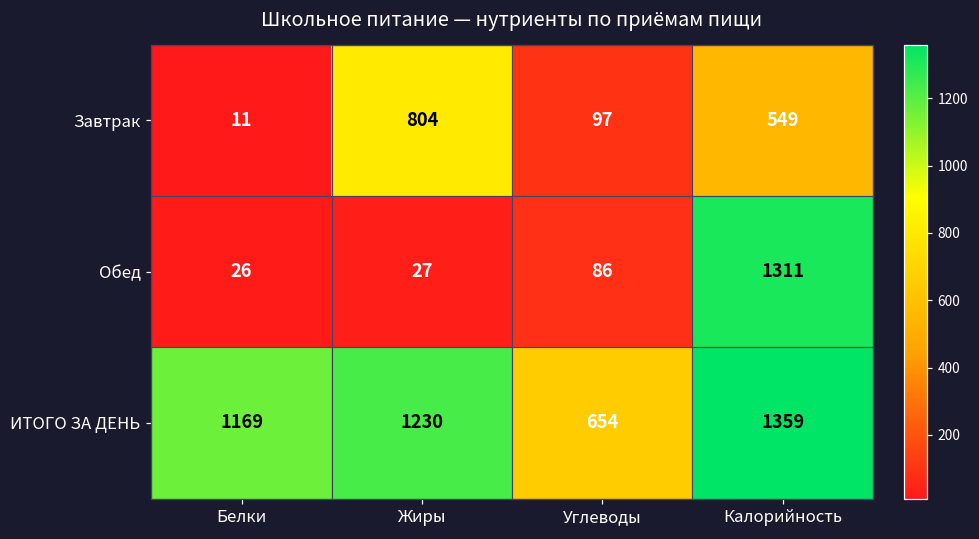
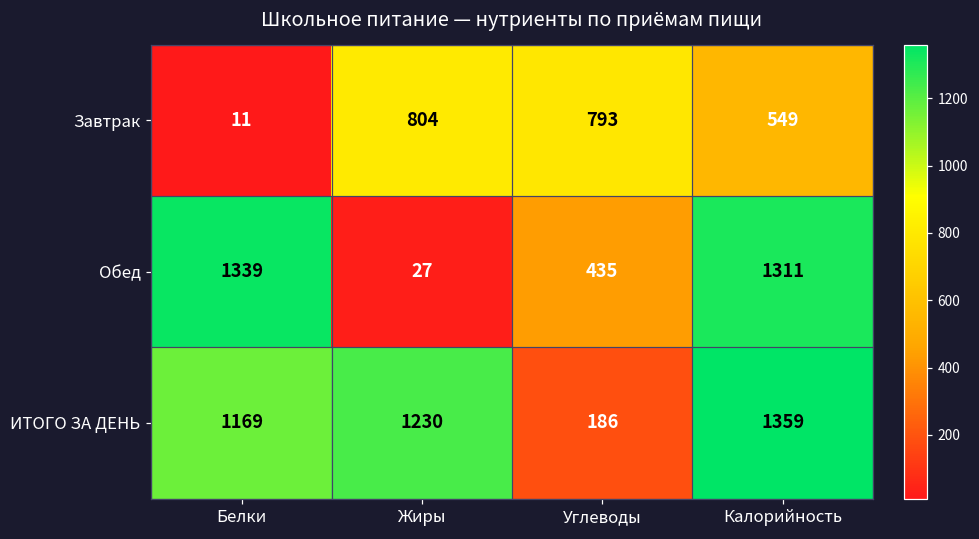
  {
    "Завтрак": {
      "Белки": 11,
      "Жиры": 804,
-     "Углеводы": 97,
+     "Углеводы": 793,
      "Калорийность": 549
    },
    "Обед": {
-     "Белки": 26,
+     "Белки": 1339,
      "Жиры": 27,
-     "Углеводы": 86,
+     "Углеводы": 435,
      "Калорийность": 1311
    },
    "ИТОГО ЗА ДЕНЬ": {
      "Белки": 1169,
      "Жиры": 1230,
-     "Углеводы": 654,
+     "Углеводы": 186,
      "Калорийность": 1359
    }
  }
